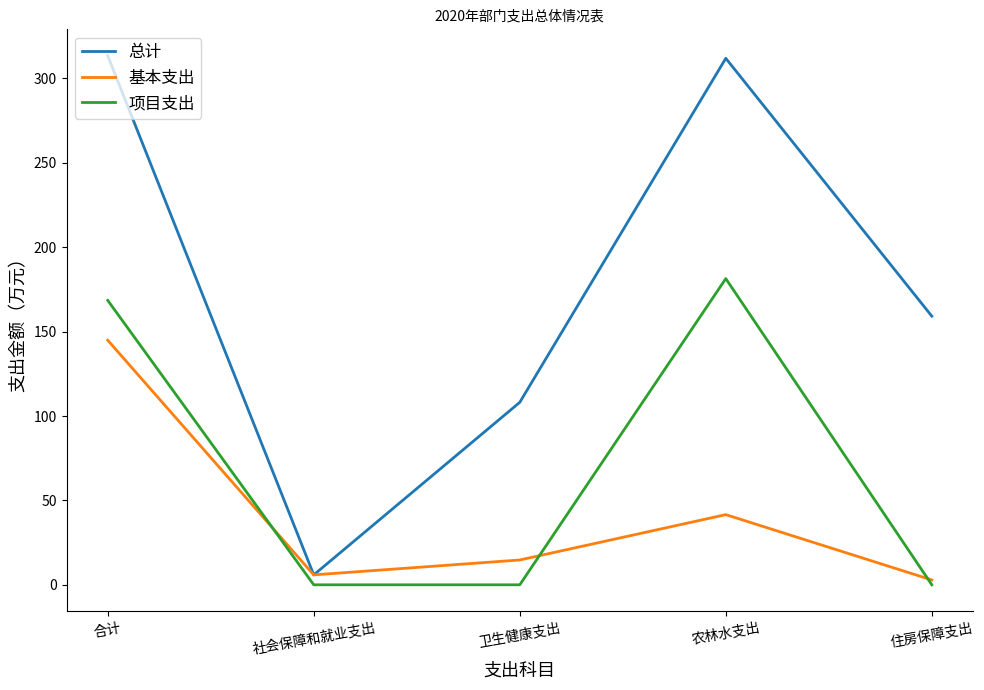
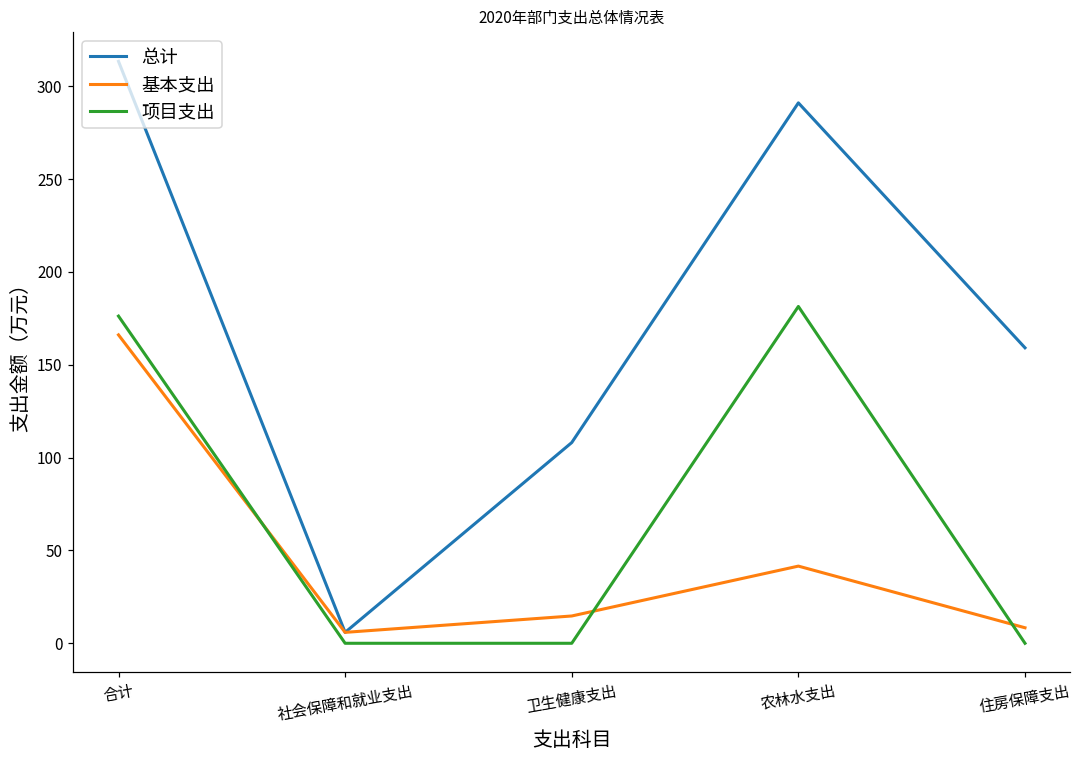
  {
    "总计": {
      "卫生健康支出": 108,
-     "农林水支出": 312,
+     "农林水支出": 291,
      "住房保障支出": 159
    },
    "基本支出": {
-     "合计": 145,
+     "合计": 166,
      "卫生健康支出": 15,
      "农林水支出": 42,
-     "住房保障支出": 3
+     "住房保障支出": 8
    },
    "项目支出": {
-     "合计": 169,
+     "合计": 176,
      "社会保障和就业支出": 0,
      "卫生健康支出": 0,
      "农林水支出": 181,
      "住房保障支出": 0
    }
  }
